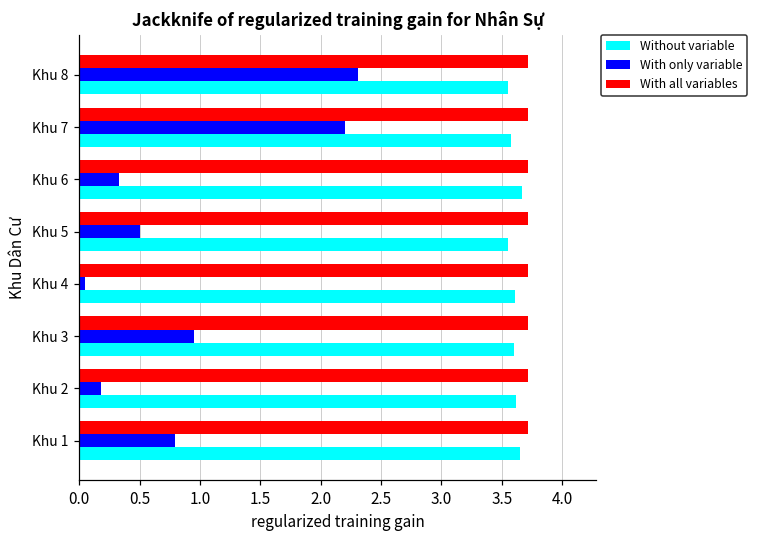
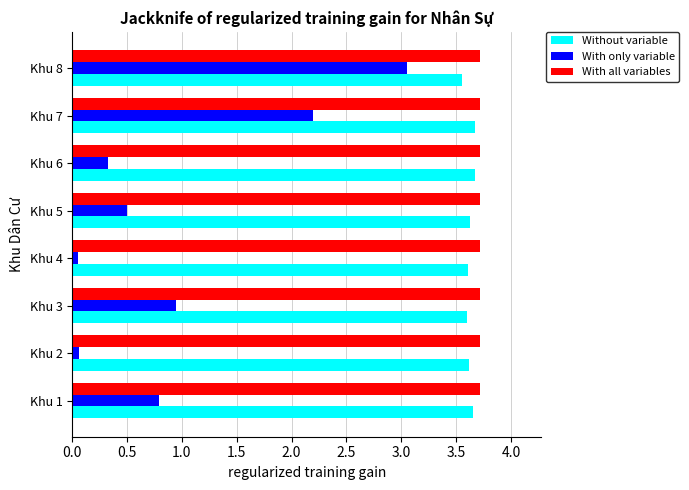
  {
    "Without variable": {
      "Khu 8": 3.55,
-     "Khu 7": 3.58,
+     "Khu 7": 3.67,
      "Khu 6": 3.67,
-     "Khu 5": 3.55,
+     "Khu 5": 3.63,
      "Khu 4": 3.61,
      "Khu 3": 3.60,
      "Khu 2": 3.62,
      "Khu 1": 3.65
    },
    "With only variable": {
-     "Khu 8": 2.31,
+     "Khu 8": 3.05,
      "Khu 7": 2.20,
      "Khu 6": 0.33,
      "Khu 5": 0.50,
      "Khu 4": 0.05,
      "Khu 3": 0.95,
-     "Khu 2": 0.18,
+     "Khu 2": 0.06,
      "Khu 1": 0.79
    },
    "With all variables": {
      "Khu 8": 3.72,
      "Khu 7": 3.72,
      "Khu 6": 3.72,
      "Khu 5": 3.72,
      "Khu 4": 3.72,
      "Khu 3": 3.72,
      "Khu 2": 3.72,
      "Khu 1": 3.72
    }
  }
